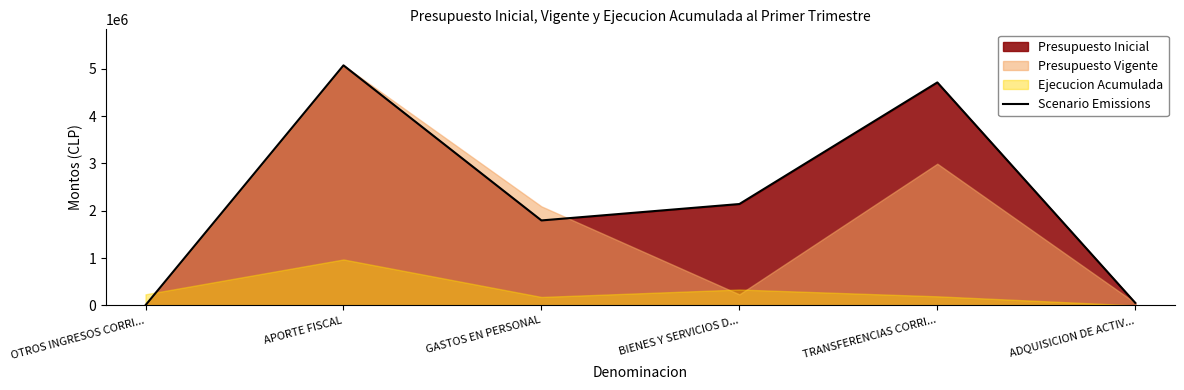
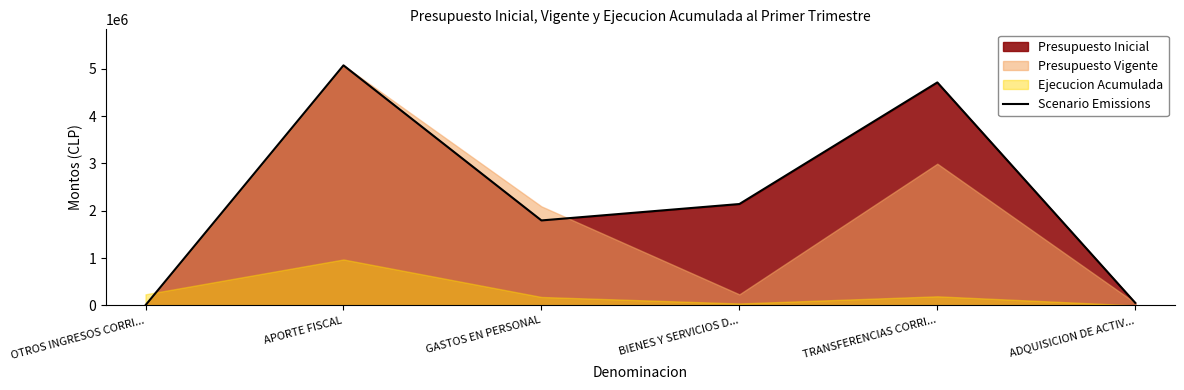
  {
    "Presupuesto Inicial": {
      "GASTOS EN PERSONAL": 1800000,
      "BIENES Y SERVICIOS D...": 2100000,
      "TRANSFERENCIAS CORRI...": 4700000
    },
    "Presupuesto Vigente": {
      "GASTOS EN PERSONAL": 2100000,
      "BIENES Y SERVICIOS D...": 200000,
      "TRANSFERENCIAS CORRI...": 3000000
    },
    "Ejecucion Acumulada": {
      "OTROS INGRESOS CORRI...": 200000,
      "APORTE FISCAL": 1000000,
      "GASTOS EN PERSONAL": 200000,
-     "BIENES Y SERVICIOS D...": 300000,
+     "BIENES Y SERVICIOS D...": 0,
      "TRANSFERENCIAS CORRI...": 200000
    }
  }
